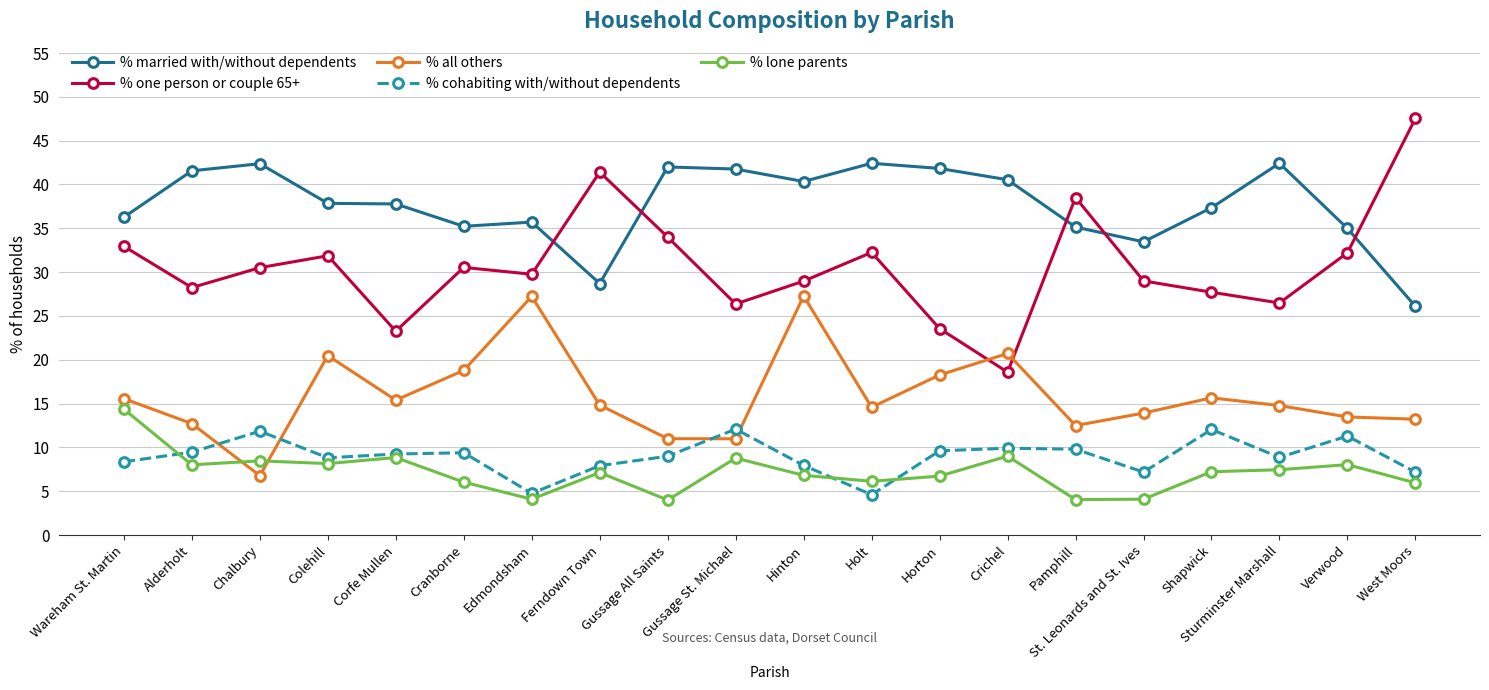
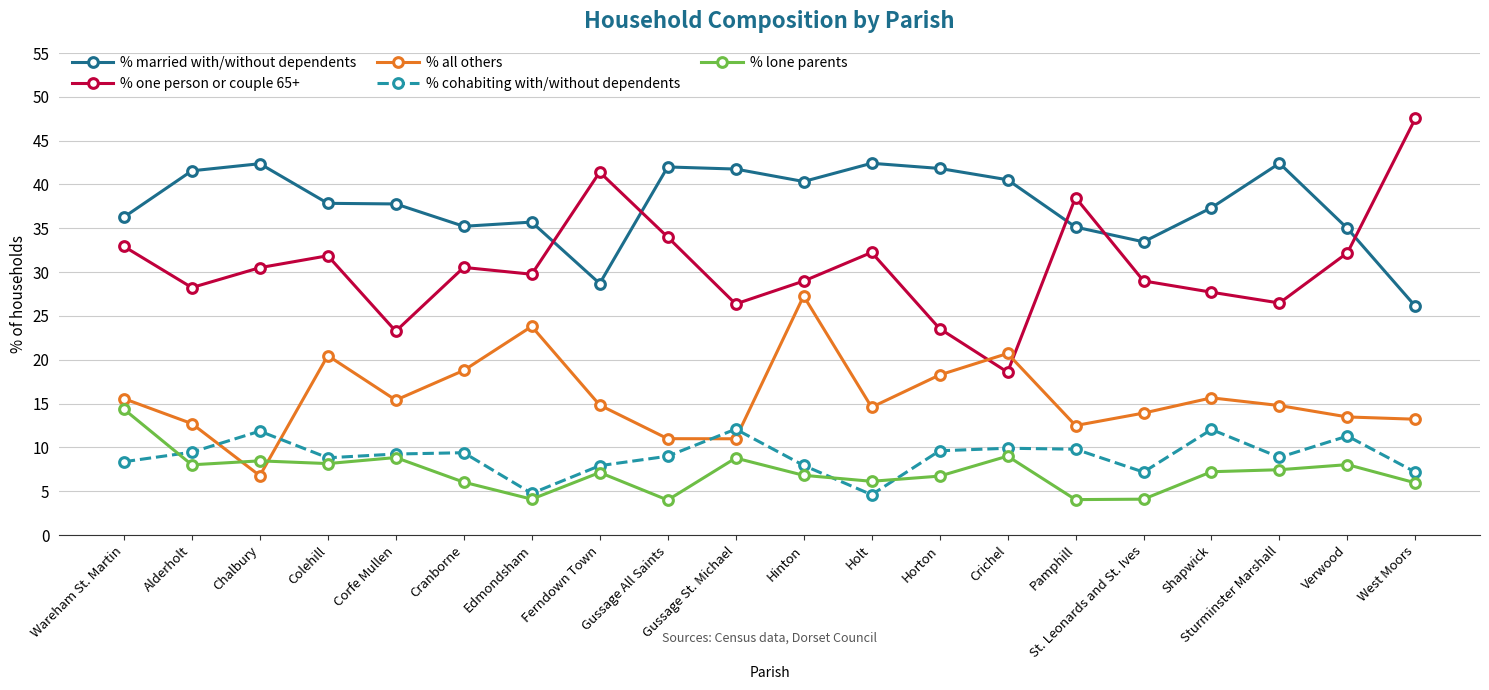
  {
    "% one person or couple 65+": {
      "Wareham St. Martin": 33,
      "Alderholt": 28,
      "Chalbury": 31,
      "Colehill": 32,
      "Corfe Mullen": 23,
      "Cranborne": 31,
      "Edmondsham": 30,
      "Ferndown Town": 41,
      "Gussage All Saints": 34,
      "Gussage St. Michael": 26,
      "Hinton": 29,
      "Holt": 32,
      "Horton": 24,
      "Crichel": 19,
      "Pamphill": 39,
      "St. Leonards and St. Ives": 29,
      "Shapwick": 28,
      "Sturminster Marshall": 26,
      "Verwood": 32,
      "West Moors": 48
    },
    "% all others": {
      "Wareham St. Martin": 16,
      "Alderholt": 13,
      "Chalbury": 7,
      "Colehill": 20,
      "Corfe Mullen": 15,
      "Cranborne": 19,
-     "Edmondsham": 27,
+     "Edmondsham": 24,
      "Ferndown Town": 15,
      "Gussage All Saints": 11,
      "Gussage St. Michael": 11,
      "Hinton": 27,
      "Holt": 15,
      "Horton": 18,
      "Crichel": 21,
      "Pamphill": 13,
      "St. Leonards and St. Ives": 14,
      "Shapwick": 16,
      "Sturminster Marshall": 15,
      "Verwood": 13,
      "West Moors": 13
    },
    "% lone parents": {
      "Wareham St. Martin": 14,
      "Alderholt": 8,
      "Chalbury": 8,
      "Colehill": 8,
      "Corfe Mullen": 9,
      "Cranborne": 6,
      "Edmondsham": 4,
      "Ferndown Town": 7,
      "Gussage All Saints": 4,
      "Gussage St. Michael": 9,
      "Hinton": 7,
      "Holt": 6,
      "Horton": 7,
      "Crichel": 9,
      "Pamphill": 4,
      "St. Leonards and St. Ives": 4,
      "Shapwick": 7,
      "Sturminster Marshall": 7,
      "Verwood": 8,
      "West Moors": 6
    }
  }
